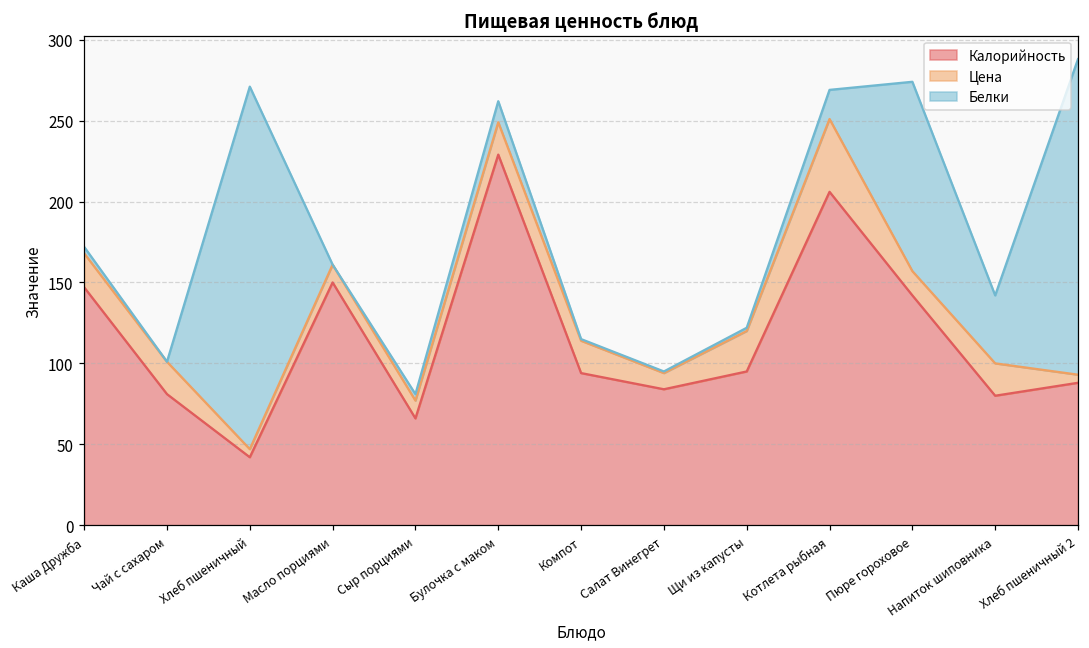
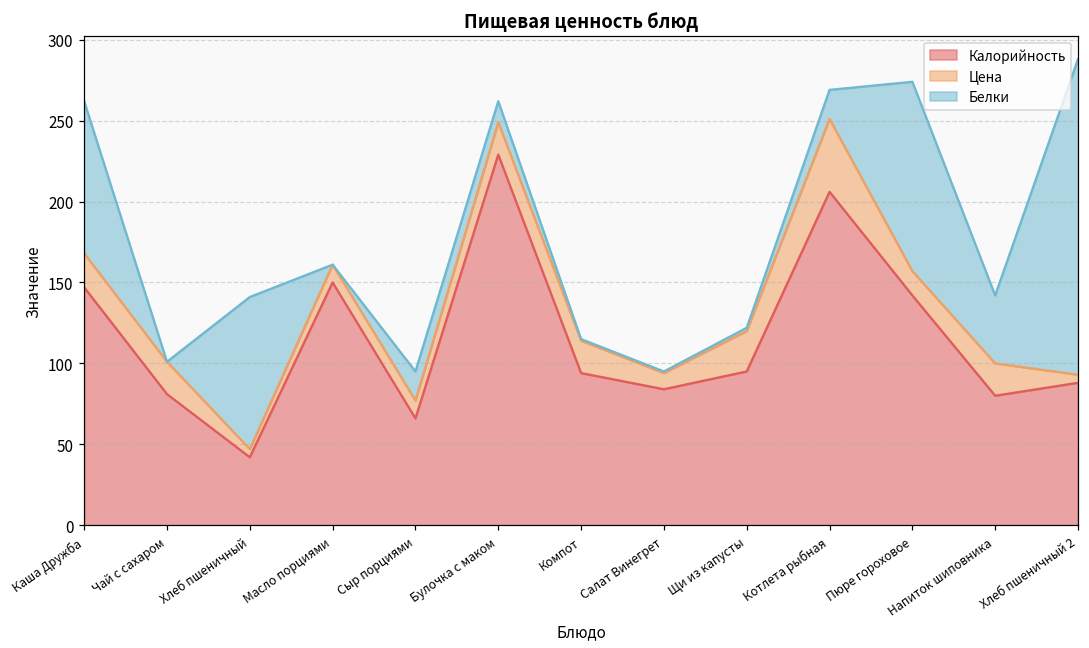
  {
    "Белки": {
-     "Каша Дружба": 4,
-     "Хлеб пшеничный": 224,
-     "Сыр порциями": 4,
+     "Каша Дружба": 94,
+     "Хлеб пшеничный": 94,
+     "Сыр порциями": 18,
      "Булочка с маком": 13,
      "Щи из капусты": 2,
      "Котлета рыбная": 18,
      "Пюре гороховое": 117,
      "Напиток шиповника": 42,
      "Хлеб пшеничный 2": 195
    }
  }
